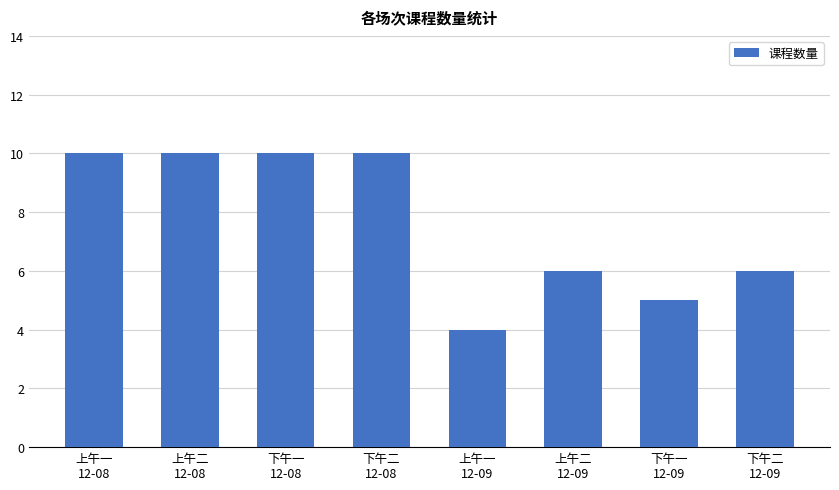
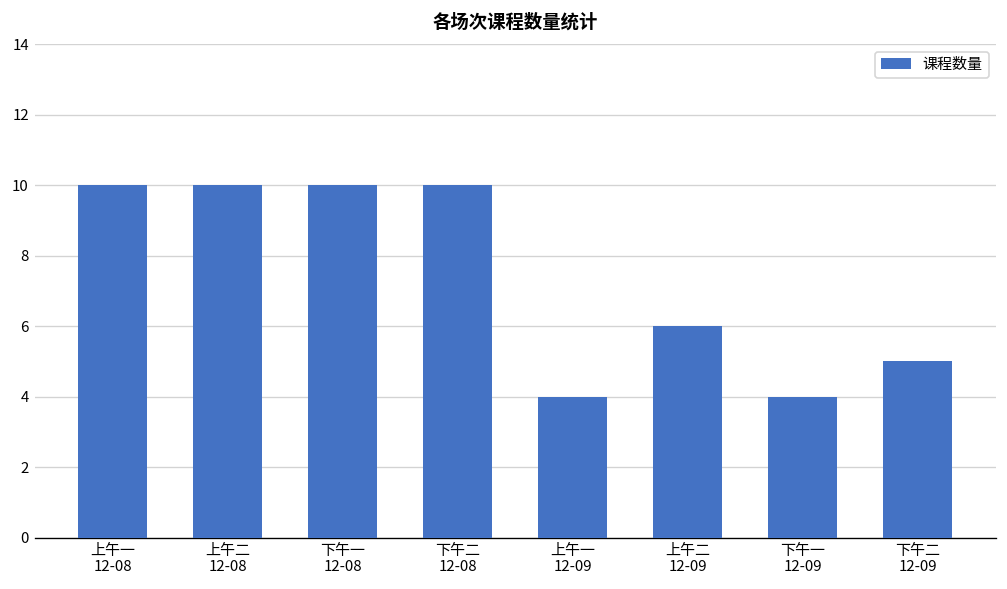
  {
    "上午一 12-08": 10,
    "上午二 12-08": 10,
    "下午一 12-08": 10,
    "下午二 12-08": 10,
    "上午一 12-09": 4,
    "上午二 12-09": 6,
-   "下午一 12-09": 5,
-   "下午二 12-09": 6
+   "下午一 12-09": 4,
+   "下午二 12-09": 5
  }
